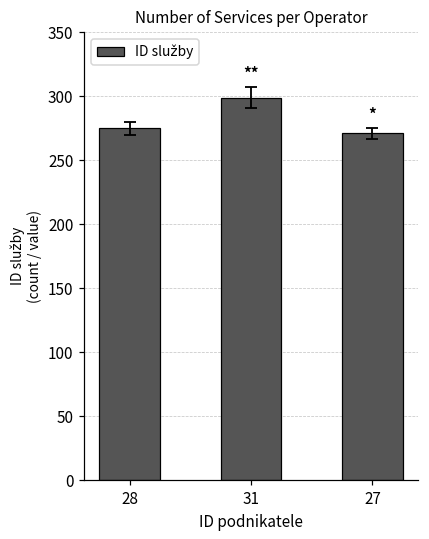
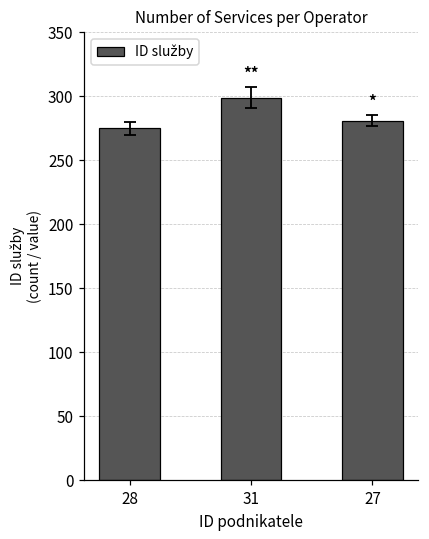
  {
    "ID služby": {
      "28": 275,
      "31": 299,
-     "27": 271
+     "27": 281
    }
  }
